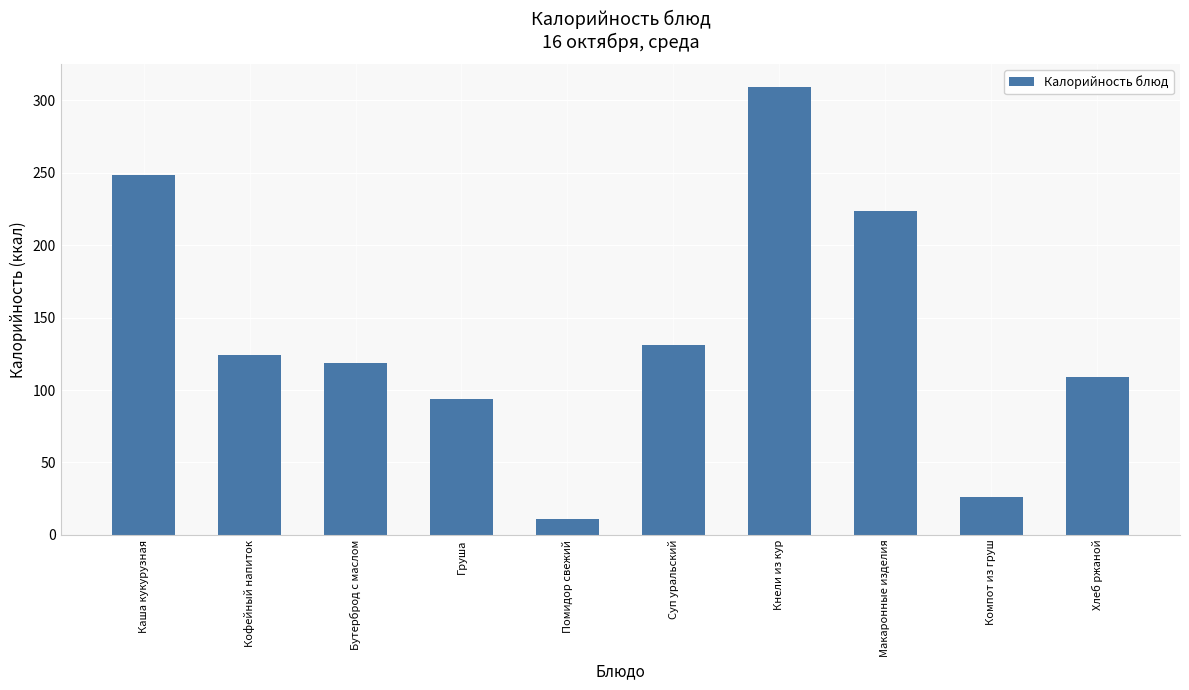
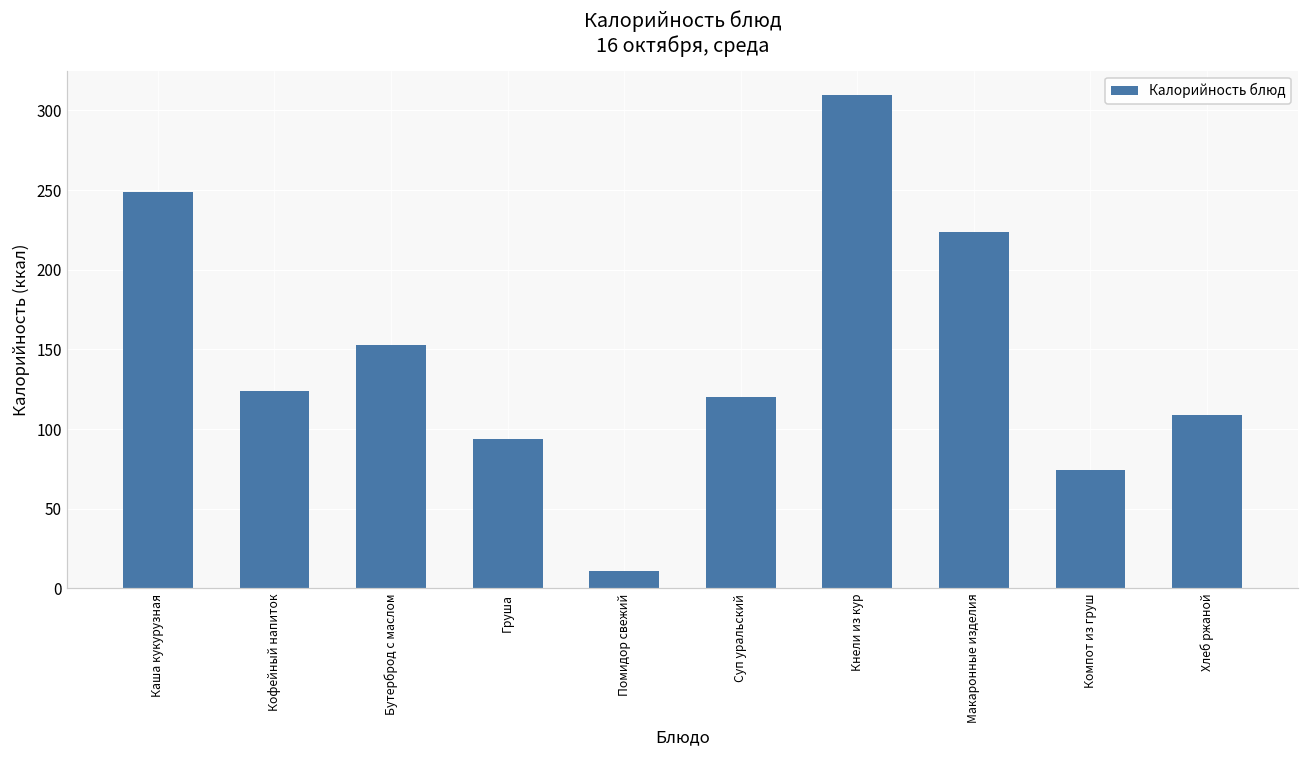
  {
    "Каша кукурузная": 249,
    "Кофейный напиток": 124,
-   "Бутерброд с маслом": 119,
+   "Бутерброд с маслом": 153,
    "Груша": 94,
    "Помидор свежий": 11,
-   "Суп уральский": 131,
+   "Суп уральский": 120,
    "Кнели из кур": 310,
    "Макаронные изделия": 224,
-   "Компот из груш": 26,
+   "Компот из груш": 75,
    "Хлеб ржаной": 109
  }
